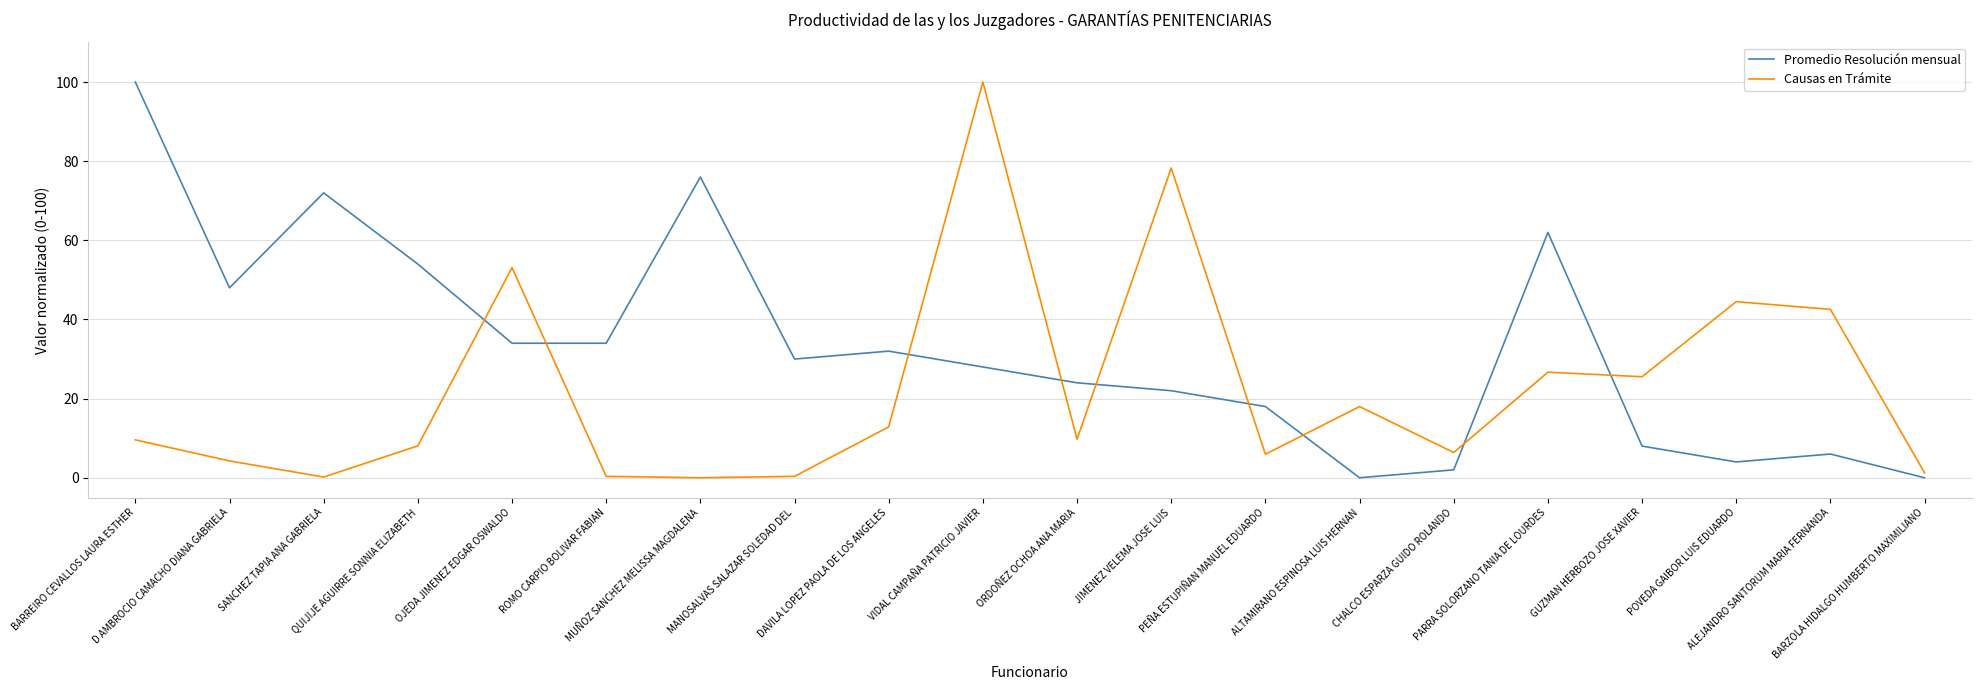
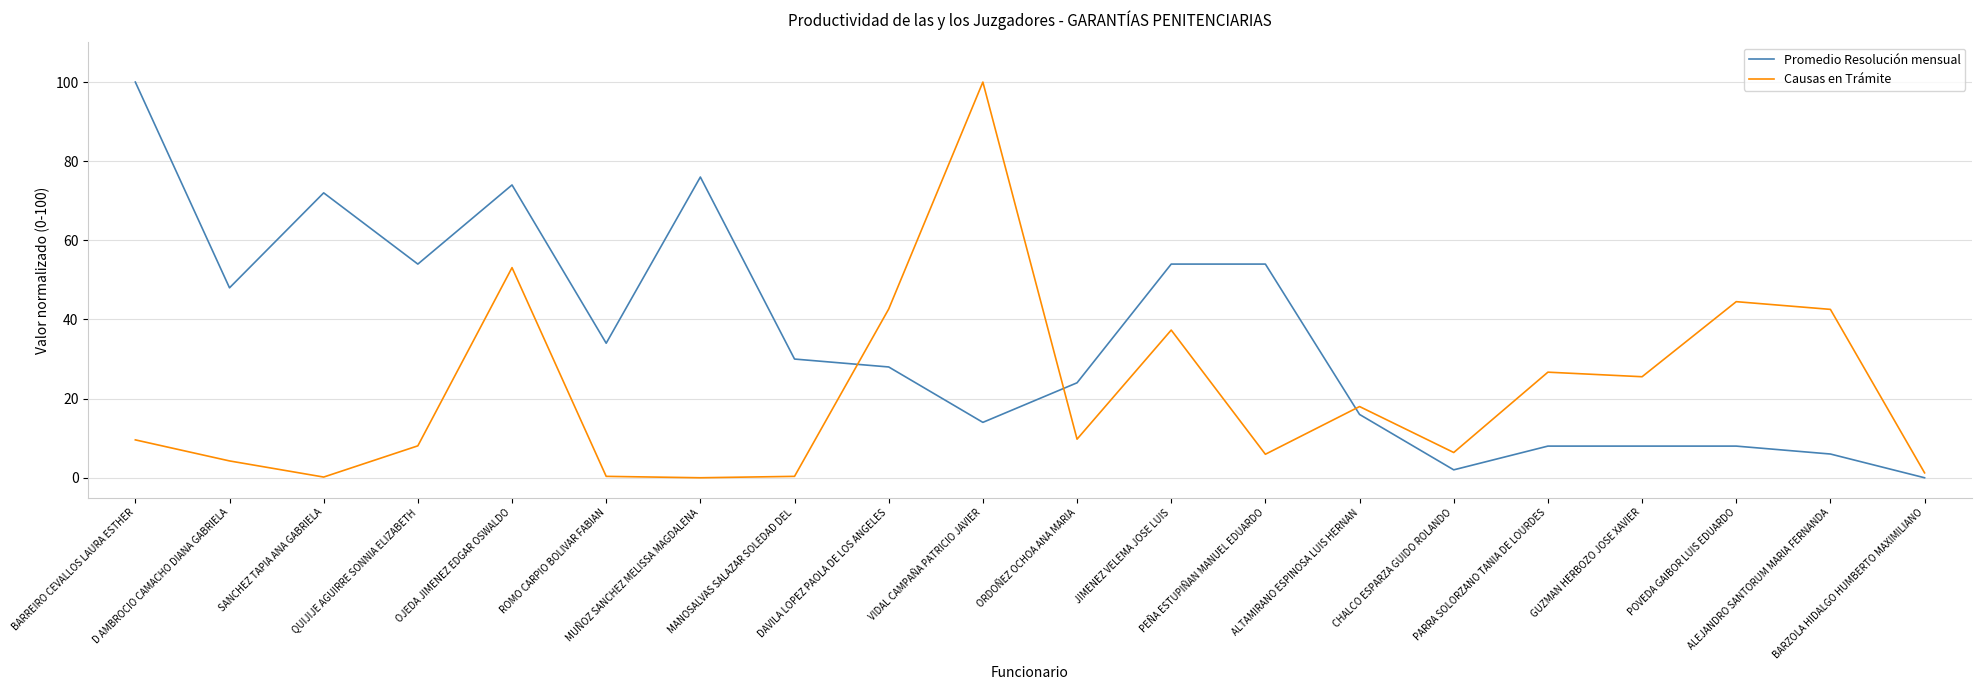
  {
    "Promedio Resolución mensual": {
      "BARREIRO CEVALLOS LAURA ESTHER": 100,
      "D AMBROCIO CAMACHO DIANA GABRIELA": 48,
      "SANCHEZ TAPIA ANA GABRIELA": 72,
      "QUIJIJE AGUIRRE SONNIA ELIZABETH": 54,
-     "OJEDA JIMENEZ EDGAR OSWALDO": 34,
+     "OJEDA JIMENEZ EDGAR OSWALDO": 74,
      "ROMO CARPIO BOLIVAR FABIAN": 34,
      "MUÑOZ SANCHEZ MELISSA MAGDALENA": 76,
      "MANOSALVAS SALAZAR SOLEDAD DEL": 30,
-     "DAVILA LOPEZ PAOLA DE LOS ANGELES": 32,
-     "VIDAL CAMPAÑA PATRICIO JAVIER": 28,
+     "DAVILA LOPEZ PAOLA DE LOS ANGELES": 28,
+     "VIDAL CAMPAÑA PATRICIO JAVIER": 14,
      "ORDOÑEZ OCHOA ANA MARIA": 24,
-     "JIMENEZ VELEMA JOSE LUIS": 22,
-     "PEÑA ESTUPIÑAN MANUEL EDUARDO": 18,
-     "ALTAMIRANO ESPINOSA LUIS HERNAN": 0,
+     "JIMENEZ VELEMA JOSE LUIS": 54,
+     "PEÑA ESTUPIÑAN MANUEL EDUARDO": 54,
+     "ALTAMIRANO ESPINOSA LUIS HERNAN": 16,
      "CHALCO ESPARZA GUIDO ROLANDO": 2,
-     "PARRA SOLORZANO TANIA DE LOURDES": 62,
+     "PARRA SOLORZANO TANIA DE LOURDES": 8,
      "GUZMAN HERBOZO JOSE XAVIER": 8,
-     "POVEDA GAIBOR LUIS EDUARDO": 4,
+     "POVEDA GAIBOR LUIS EDUARDO": 8,
      "ALEJANDRO SANTORUM MARIA FERNANDA": 6,
      "BARZOLA HIDALGO HUMBERTO MAXIMILIANO": 0
    },
    "Causas en Trámite": {
      "BARREIRO CEVALLOS LAURA ESTHER": 10,
      "D AMBROCIO CAMACHO DIANA GABRIELA": 4,
      "SANCHEZ TAPIA ANA GABRIELA": 0,
      "QUIJIJE AGUIRRE SONNIA ELIZABETH": 8,
      "OJEDA JIMENEZ EDGAR OSWALDO": 53,
      "ROMO CARPIO BOLIVAR FABIAN": 0,
      "MUÑOZ SANCHEZ MELISSA MAGDALENA": 0,
      "MANOSALVAS SALAZAR SOLEDAD DEL": 0,
-     "DAVILA LOPEZ PAOLA DE LOS ANGELES": 13,
+     "DAVILA LOPEZ PAOLA DE LOS ANGELES": 43,
      "VIDAL CAMPAÑA PATRICIO JAVIER": 100,
      "ORDOÑEZ OCHOA ANA MARIA": 10,
-     "JIMENEZ VELEMA JOSE LUIS": 78,
+     "JIMENEZ VELEMA JOSE LUIS": 37,
      "PEÑA ESTUPIÑAN MANUEL EDUARDO": 6,
      "ALTAMIRANO ESPINOSA LUIS HERNAN": 18,
      "CHALCO ESPARZA GUIDO ROLANDO": 6,
      "PARRA SOLORZANO TANIA DE LOURDES": 27,
      "GUZMAN HERBOZO JOSE XAVIER": 26,
      "POVEDA GAIBOR LUIS EDUARDO": 45,
      "ALEJANDRO SANTORUM MARIA FERNANDA": 43,
      "BARZOLA HIDALGO HUMBERTO MAXIMILIANO": 1
    }
  }
